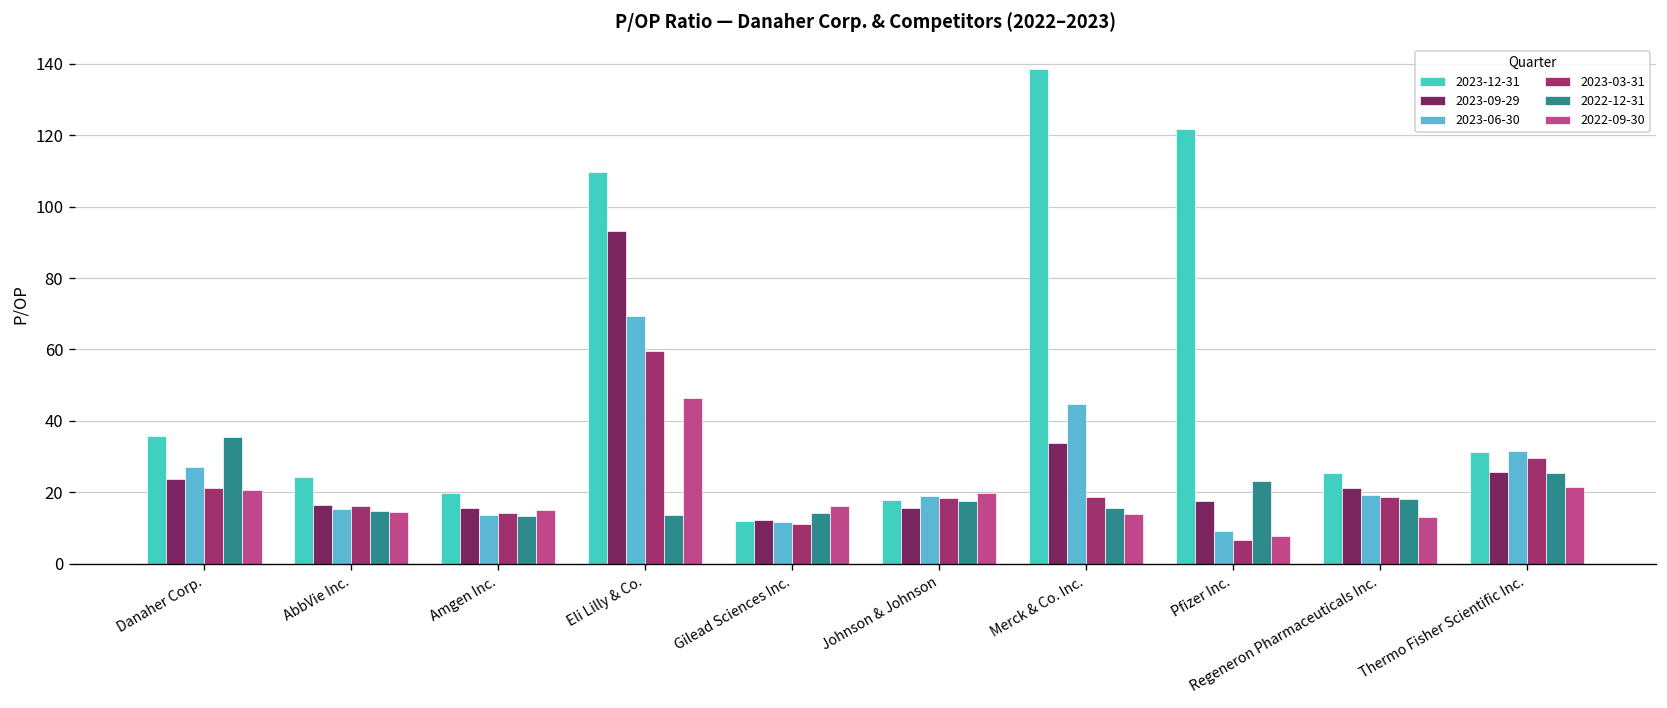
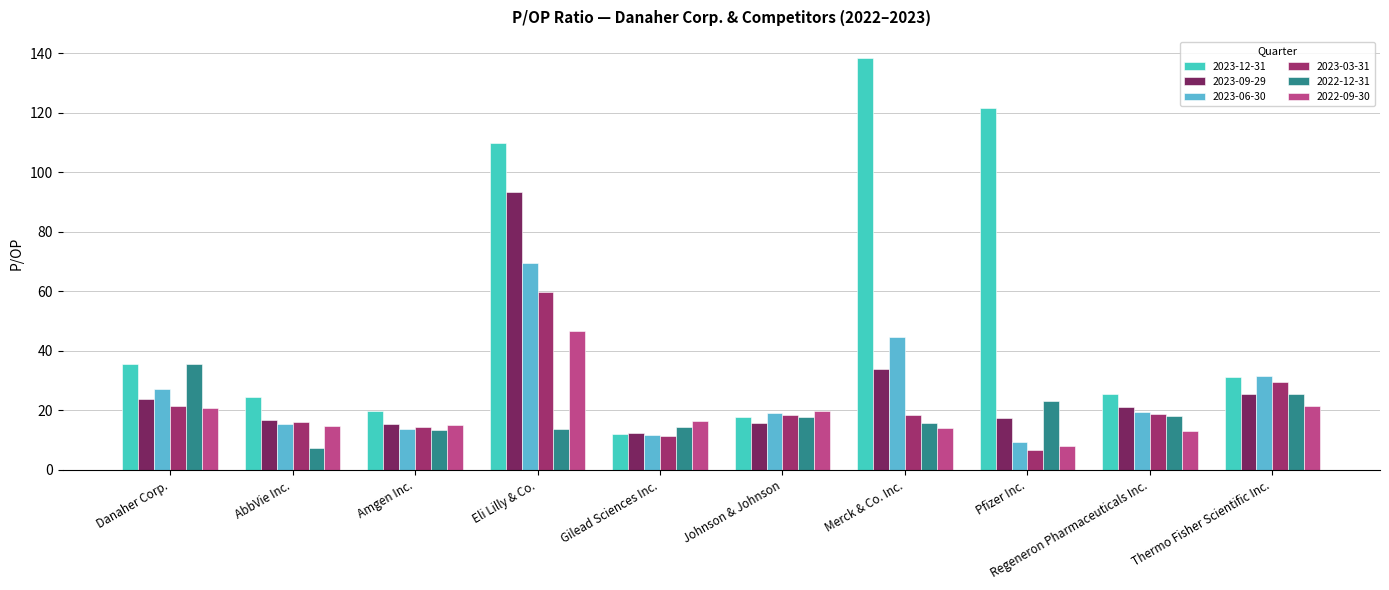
  {
    "2022-12-31": {
      "Danaher Corp.": 36,
-     "AbbVie Inc.": 15,
+     "AbbVie Inc.": 7,
      "Amgen Inc.": 13,
      "Eli Lilly & Co.": 14,
      "Gilead Sciences Inc.": 14,
      "Johnson & Johnson": 18,
      "Merck & Co. Inc.": 16,
      "Pfizer Inc.": 23,
      "Regeneron Pharmaceuticals Inc.": 18,
      "Thermo Fisher Scientific Inc.": 25
    }
  }
